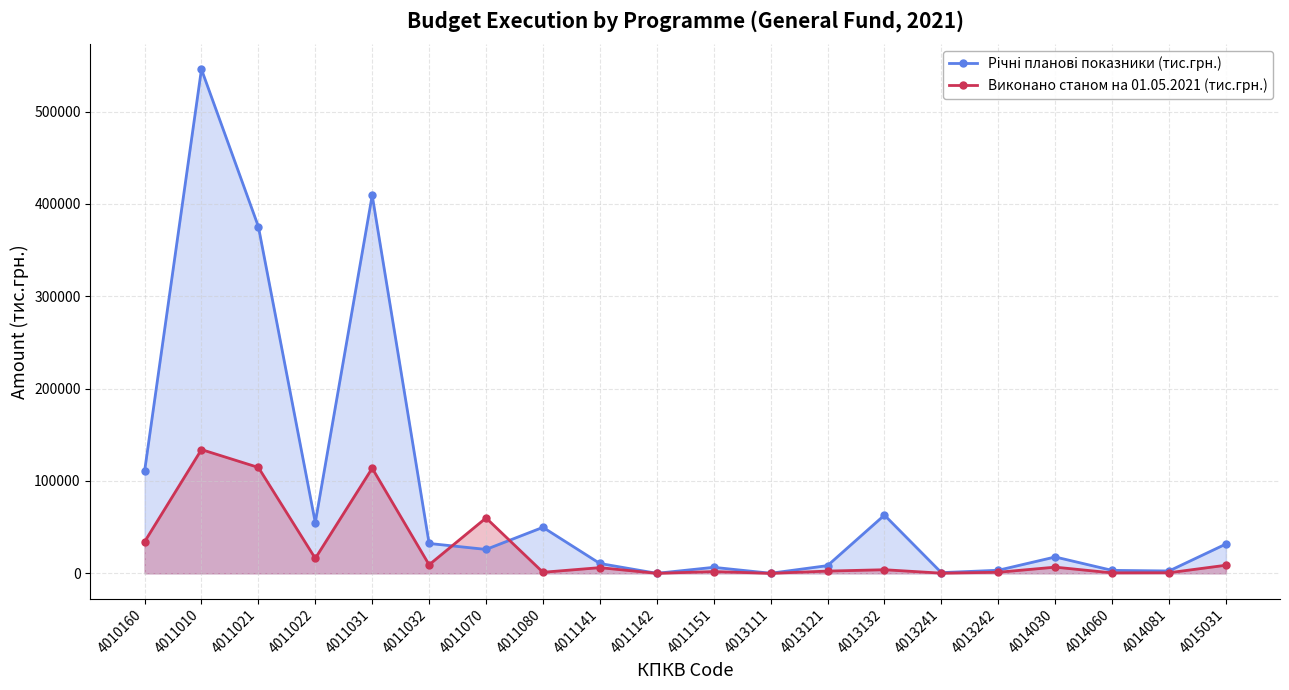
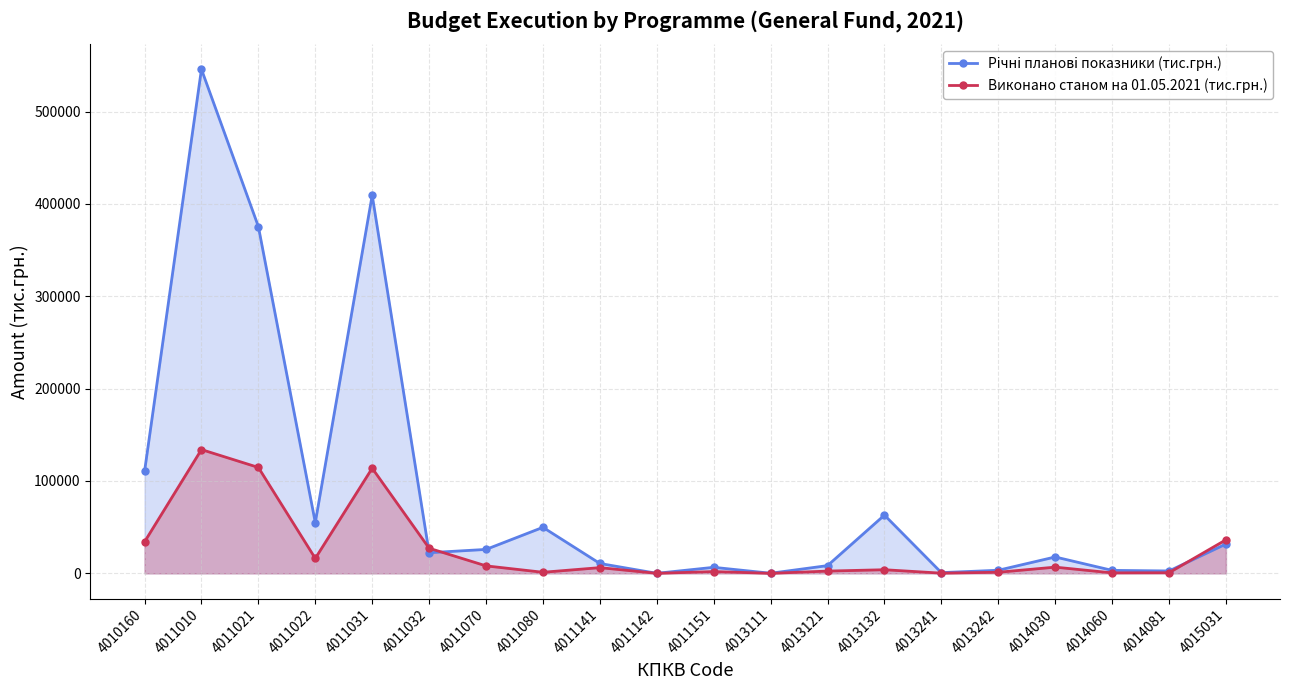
  {
    "Річні планові показники (тис.грн.)": {
      "4010160": 110000,
      "4011010": 550000,
      "4011021": 380000,
      "4011022": 50000,
      "4011031": 410000,
-     "4011032": 30000,
+     "4011032": 20000,
      "4011070": 30000,
      "4011080": 50000,
      "4011141": 10000,
      "4011151": 10000,
      "4013121": 10000,
      "4013132": 60000,
      "4014030": 20000,
      "4015031": 30000
    },
    "Виконано станом на 01.05.2021 (тис.грн.)": {
      "4010160": 30000,
      "4011010": 130000,
      "4011021": 110000,
      "4011022": 20000,
      "4011031": 110000,
-     "4011032": 10000,
-     "4011070": 60000,
+     "4011032": 30000,
+     "4011070": 10000,
      "4011080": 0,
      "4011141": 10000,
      "4011151": 0,
      "4013121": 0,
      "4013132": 0,
      "4014030": 10000,
-     "4015031": 10000
+     "4015031": 40000
    }
  }
